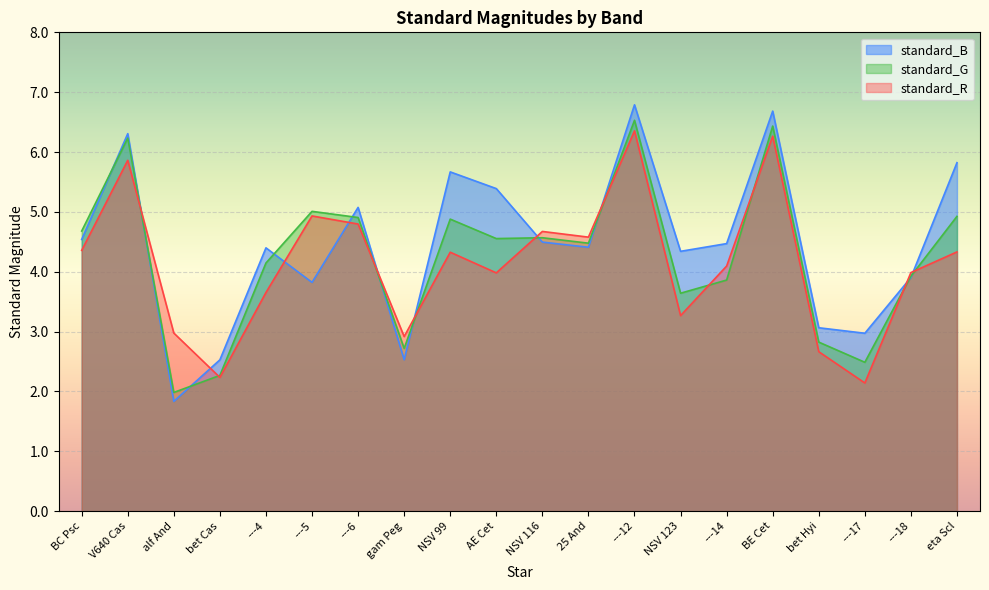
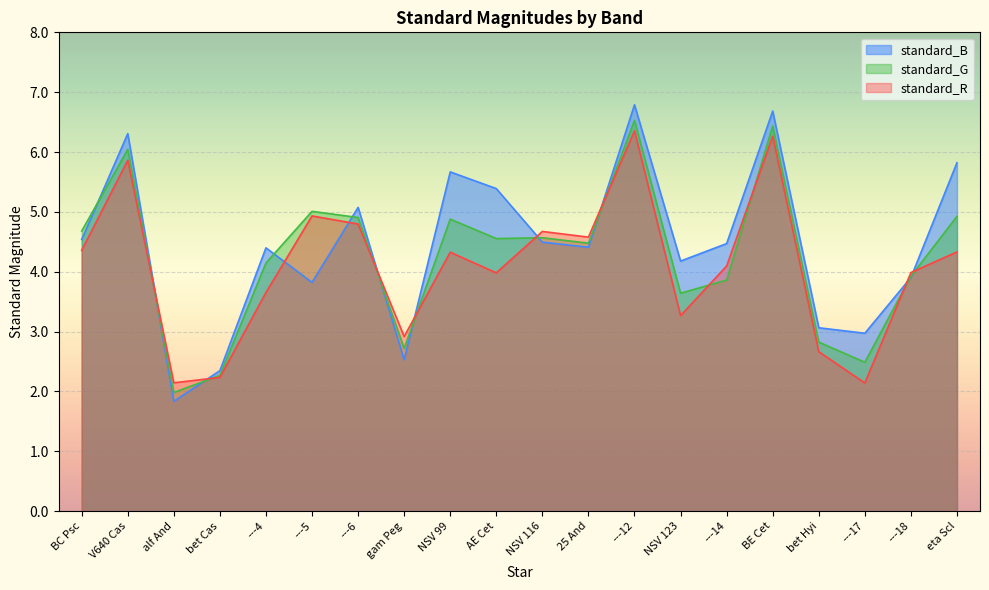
  {
    "standard_B": {
      "BC Psc": 4.5,
      "V640 Cas": 6.3,
      "alf And": 1.8,
-     "bet Cas": 2.5,
+     "bet Cas": 2.3,
      "---4": 4.4,
      "---5": 3.8,
      "---6": 5.1,
      "gam Peg": 2.5,
      "NSV 99": 5.7,
      "AE Cet": 5.4,
      "NSV 116": 4.5,
      "25 And": 4.4,
      "---12": 6.8,
-     "NSV 123": 4.3,
+     "NSV 123": 4.2,
      "---14": 4.5,
      "BE Cet": 6.7,
      "bet Hyi": 3.1,
      "---17": 3.0,
      "eta Scl": 5.8
    },
    "standard_G": {
      "BC Psc": 4.7,
-     "V640 Cas": 6.2,
+     "V640 Cas": 6.0,
      "alf And": 2.0,
      "---4": 4.1,
      "---5": 5.0,
      "---6": 4.9,
      "gam Peg": 2.7,
      "NSV 99": 4.9,
      "AE Cet": 4.6,
      "NSV 116": 4.6,
      "25 And": 4.5,
      "---12": 6.5,
      "NSV 123": 3.6,
      "---14": 3.9,
      "BE Cet": 6.4,
      "bet Hyi": 2.8,
      "---17": 2.5,
      "eta Scl": 4.9
    },
    "standard_R": {
      "BC Psc": 4.4,
      "V640 Cas": 5.9,
-     "alf And": 3.0,
+     "alf And": 2.1,
      "---4": 3.7,
      "---5": 4.9,
      "---6": 4.8,
      "gam Peg": 2.9,
      "NSV 99": 4.3,
      "AE Cet": 4.0,
      "NSV 116": 4.7,
      "25 And": 4.6,
      "---12": 6.4,
      "NSV 123": 3.3,
      "---14": 4.1,
      "BE Cet": 6.3,
      "bet Hyi": 2.7,
      "---17": 2.1,
      "---18": 4.0,
      "eta Scl": 4.3
    }
  }
